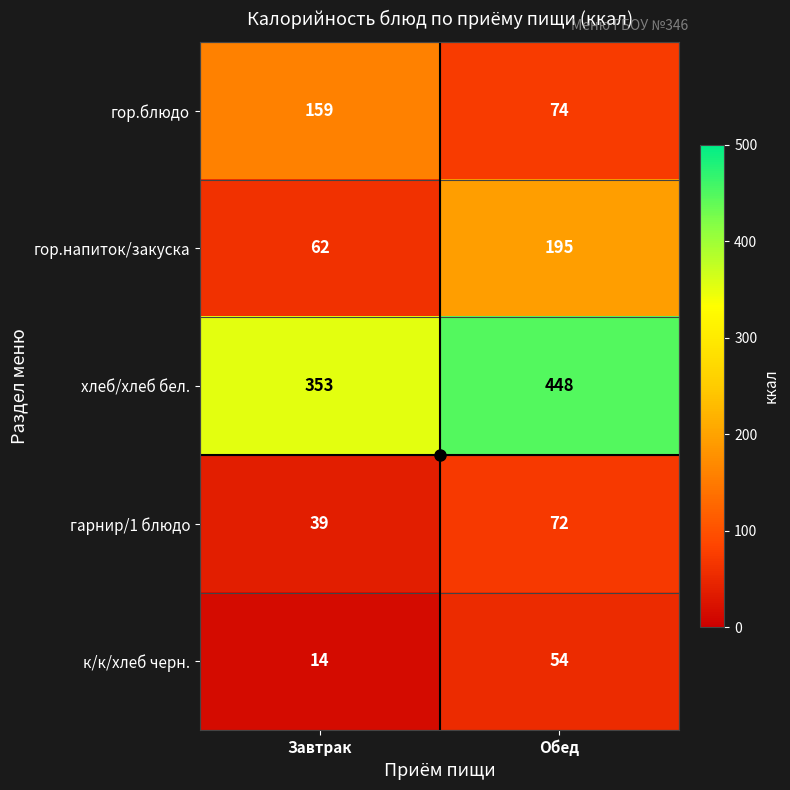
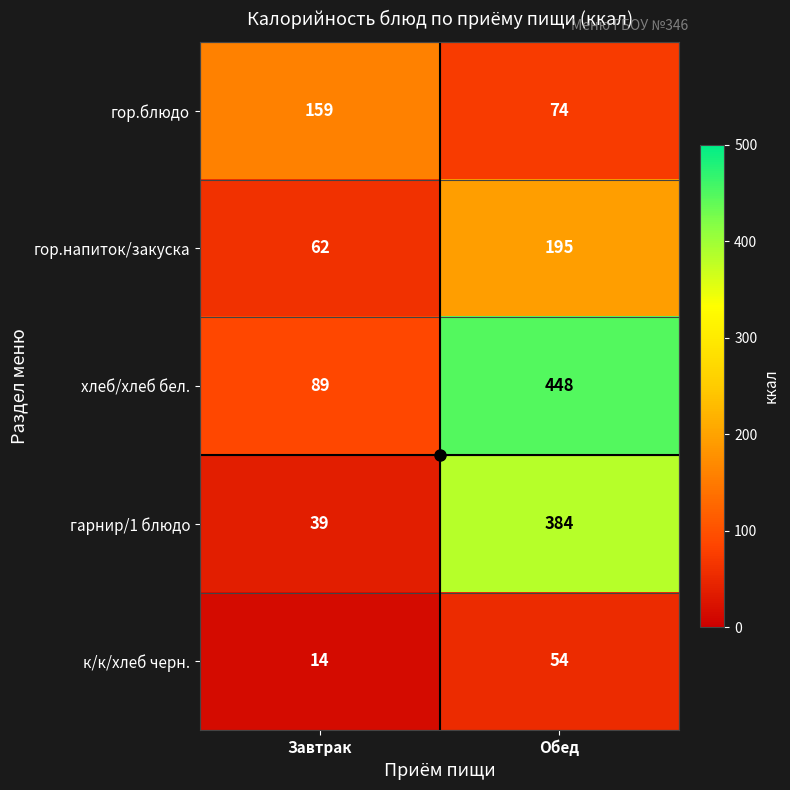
  {
    "гор.блюдо": {
      "Завтрак": 159,
      "Обед": 74
    },
    "гор.напиток/закуска": {
      "Завтрак": 62,
      "Обед": 195
    },
    "хлеб/хлеб бел.": {
-     "Завтрак": 353,
+     "Завтрак": 89,
      "Обед": 448
    },
    "гарнир/1 блюдо": {
      "Завтрак": 39,
-     "Обед": 72
+     "Обед": 384
    },
    "к/к/хлеб черн.": {
      "Завтрак": 14,
      "Обед": 54
    }
  }
